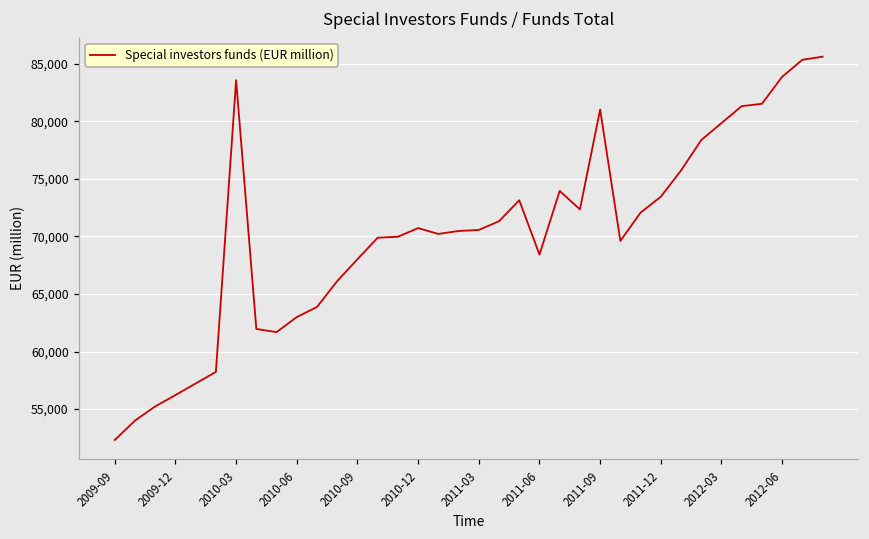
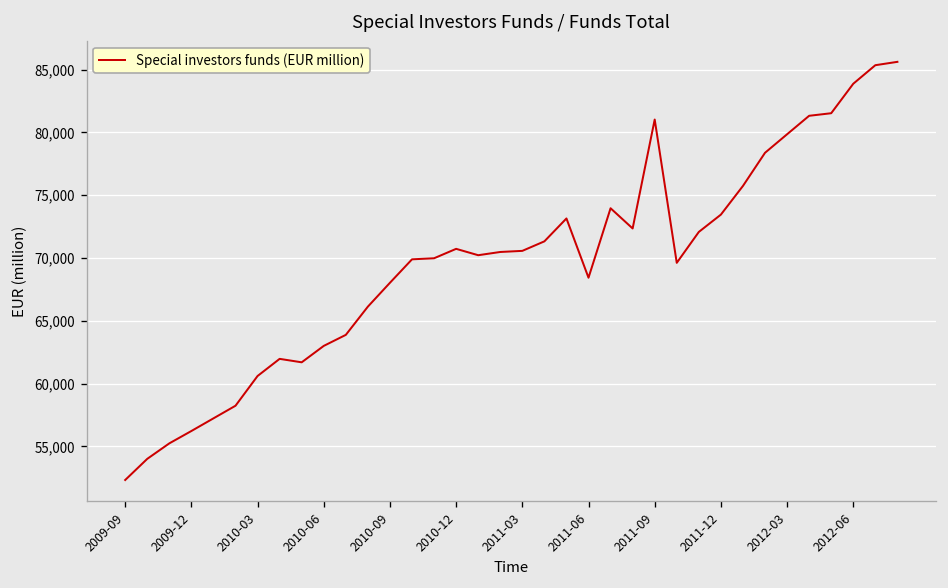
  {
    "2009-09": "52,300",
    "2009-12": "56,200",
-   "2010-03": "83,600",
+   "2010-03": "60,600",
    "2010-06": "63,000",
    "2010-09": "68,000",
    "2010-12": "70,700",
    "2011-03": "70,600",
    "2011-06": "68,400",
    "2011-09": "81,000",
    "2011-12": "73,400",
    "2012-03": "79,800",
    "2012-06": "83,900"
  }
